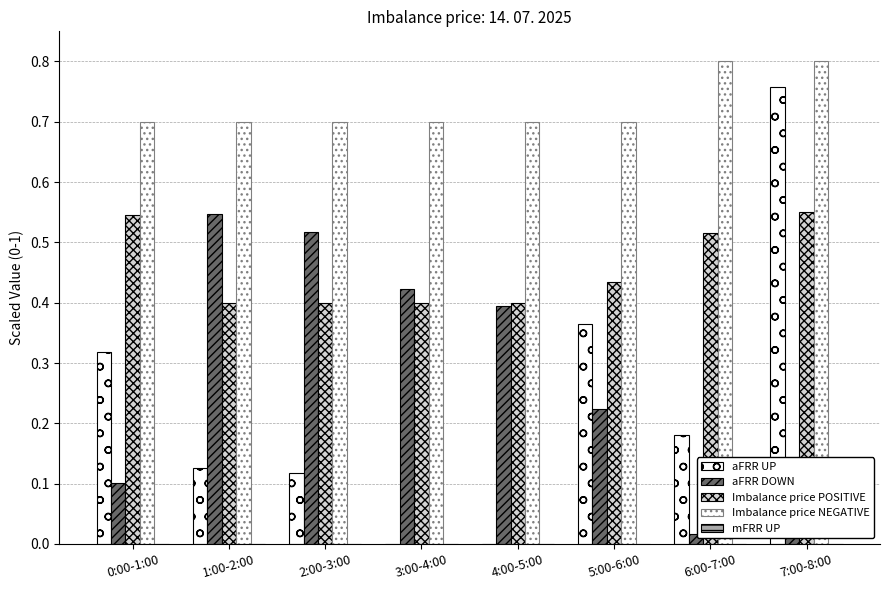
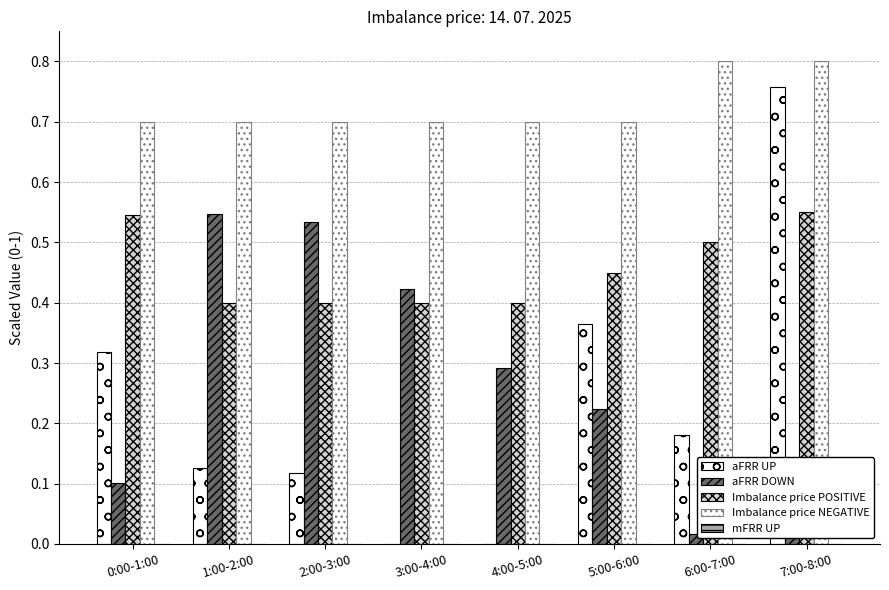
  {
    "aFRR DOWN": {
      "0:00-1:00": 0.10,
      "1:00-2:00": 0.55,
-     "2:00-3:00": 0.52,
+     "2:00-3:00": 0.53,
      "3:00-4:00": 0.42,
-     "4:00-5:00": 0.40,
+     "4:00-5:00": 0.29,
      "5:00-6:00": 0.22,
      "6:00-7:00": 0.02
    },
    "Imbalance price POSITIVE": {
      "0:00-1:00": 0.55,
      "1:00-2:00": 0.40,
      "2:00-3:00": 0.40,
      "3:00-4:00": 0.40,
      "4:00-5:00": 0.40,
-     "5:00-6:00": 0.44,
-     "6:00-7:00": 0.52,
+     "5:00-6:00": 0.45,
+     "6:00-7:00": 0.50,
      "7:00-8:00": 0.55
    },
    "mFRR UP": {
      "0:00-1:00": 0.00,
      "1:00-2:00": 0.00,
      "2:00-3:00": 0.00,
      "3:00-4:00": 0.00,
      "4:00-5:00": 0.00,
      "5:00-6:00": 0.00,
      "6:00-7:00": 0.00,
      "7:00-8:00": 0.00
    }
  }
